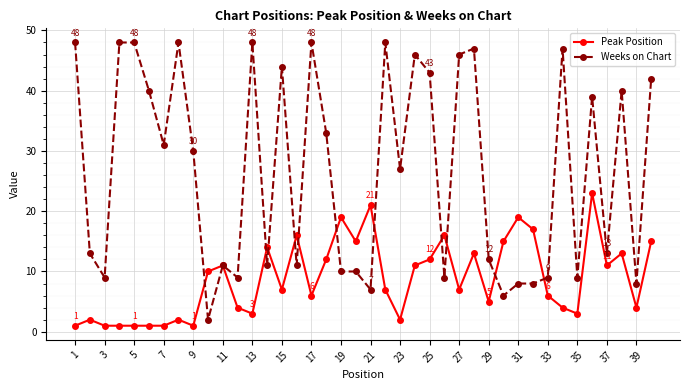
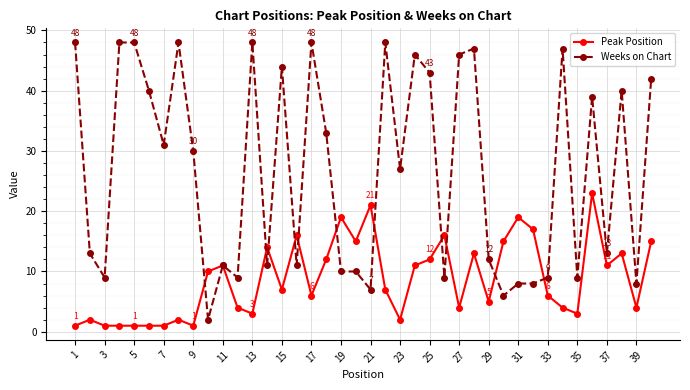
  {
    "Peak Position": {
      "15": 7,
      "19": 19,
      "23": 2,
-     "27": 7,
+     "27": 4,
      "31": 19,
      "35": 3,
      "39": 4
    },
    "Weeks on Chart": {
      "1": 48,
      "5": 48,
      "9": 30,
      "13": 48,
      "17": 48,
      "21": 7,
      "25": 43,
      "29": 12,
      "33": 9,
      "37": 13
    }
  }
